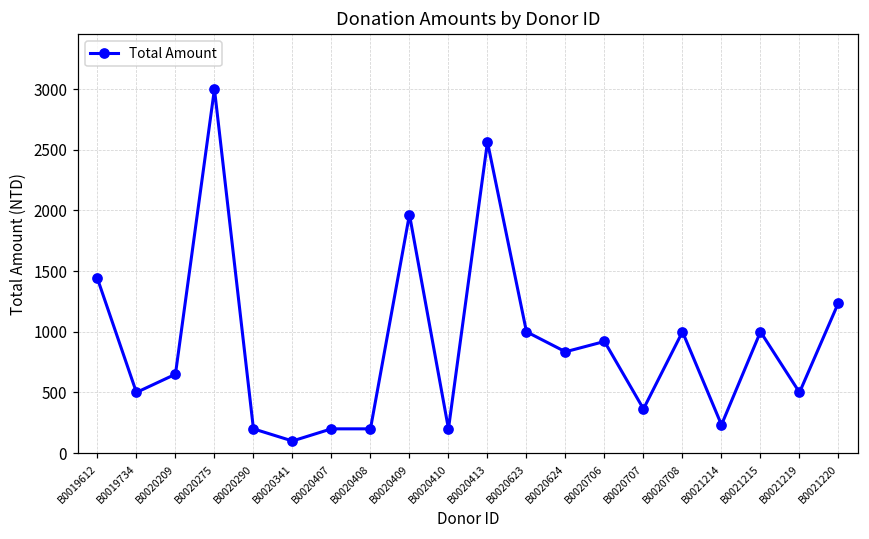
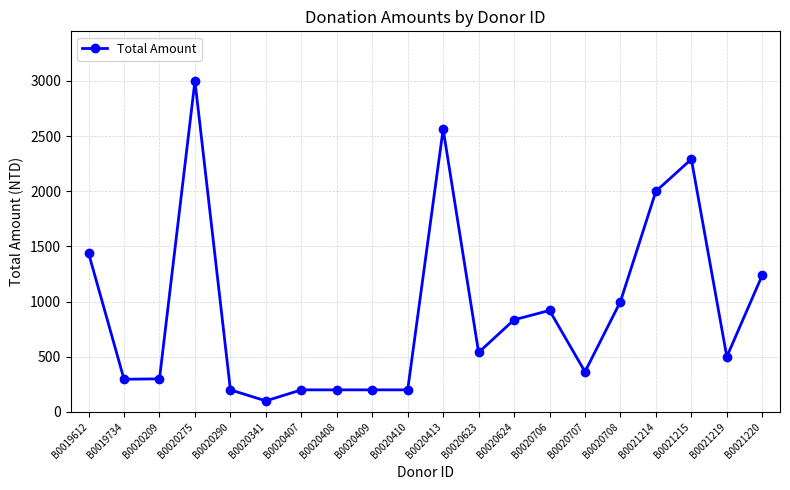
  {
    "B0019612": 1440,
-   "B0019734": 500,
-   "B0020209": 650,
+   "B0019734": 300,
+   "B0020209": 300,
    "B0020275": 3000,
    "B0020290": 200,
    "B0020341": 100,
    "B0020407": 200,
    "B0020408": 200,
-   "B0020409": 1970,
+   "B0020409": 200,
    "B0020410": 200,
    "B0020413": 2560,
-   "B0020623": 1000,
+   "B0020623": 540,
    "B0020624": 840,
    "B0020706": 920,
    "B0020707": 360,
    "B0020708": 1000,
-   "B0021214": 230,
-   "B0021215": 1000,
+   "B0021214": 2000,
+   "B0021215": 2290,
    "B0021219": 500,
    "B0021220": 1240
  }
